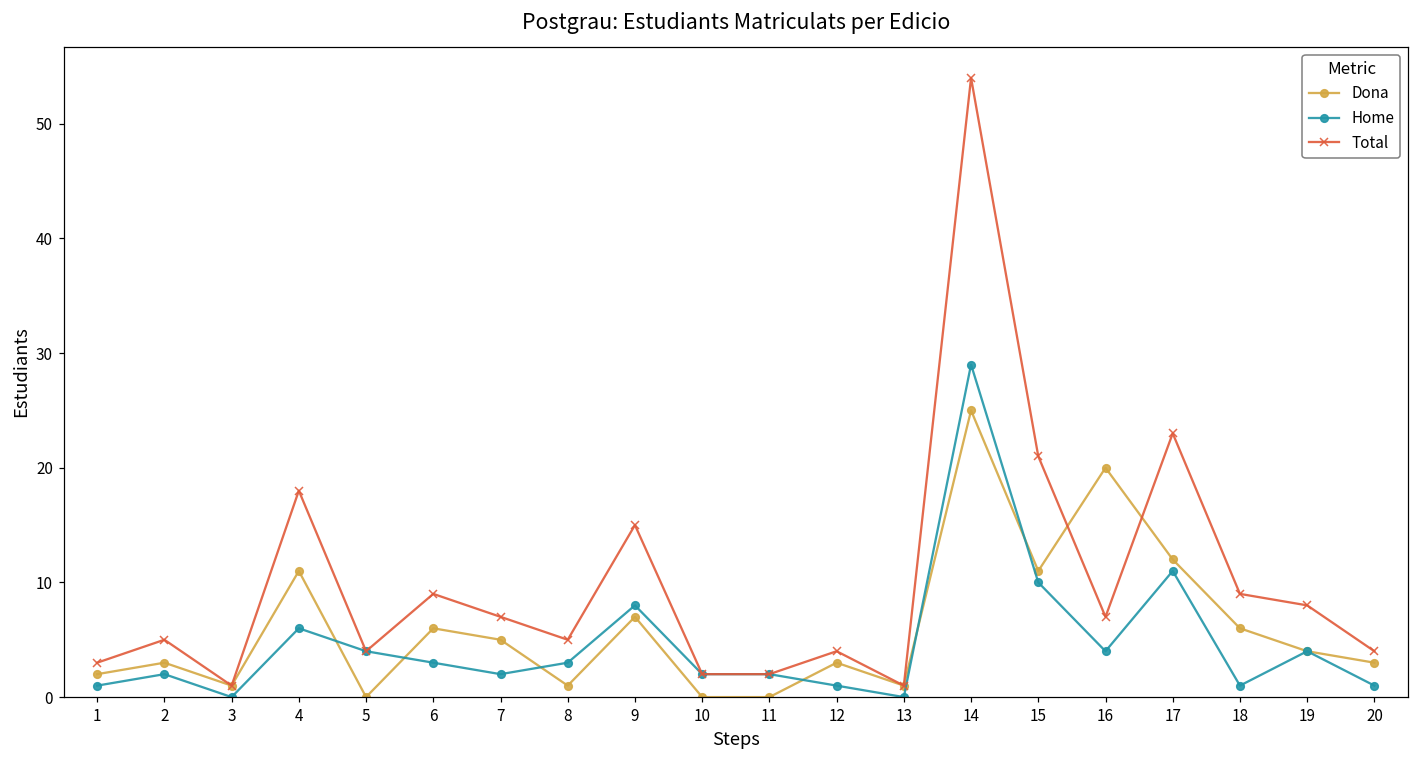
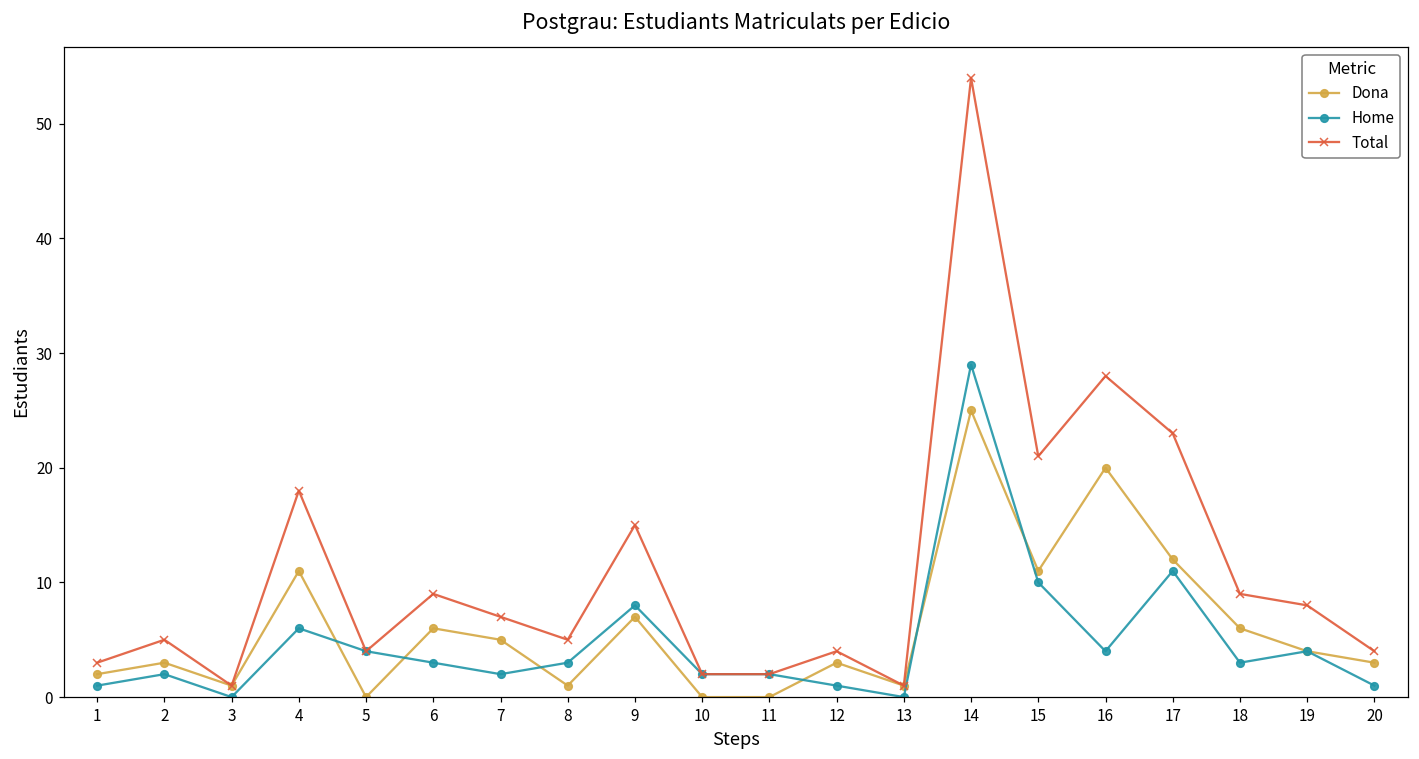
  {
    "Dona": {
      "1": 2,
      "2": 3,
      "4": 11,
      "5": 0,
      "6": 6,
      "7": 5,
      "8": 1,
      "9": 7,
      "10": 0,
      "11": 0,
      "12": 3,
      "14": 25,
      "15": 11,
      "16": 20,
      "17": 12,
      "18": 6,
      "20": 3
    },
    "Home": {
      "1": 1,
      "2": 2,
      "3": 0,
      "4": 6,
      "6": 3,
      "7": 2,
      "8": 3,
      "9": 8,
      "12": 1,
      "13": 0,
      "14": 29,
      "15": 10,
      "16": 4,
      "17": 11,
-     "18": 1,
+     "18": 3,
      "20": 1
    },
    "Total": {
      "1": 3,
      "2": 5,
      "4": 18,
      "6": 9,
      "7": 7,
      "8": 5,
      "9": 15,
      "12": 4,
      "14": 54,
      "15": 21,
-     "16": 7,
+     "16": 28,
      "17": 23,
      "18": 9,
      "19": 8,
      "20": 4
    }
  }
